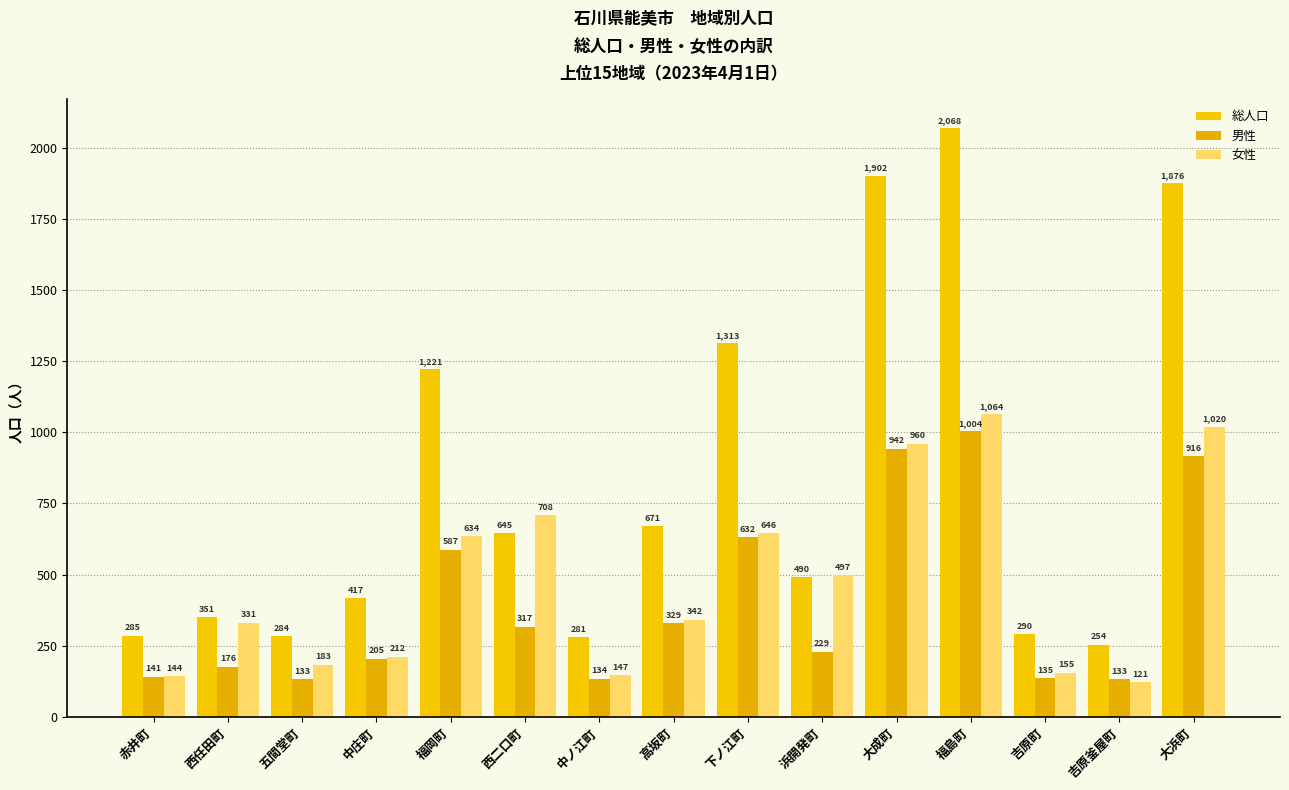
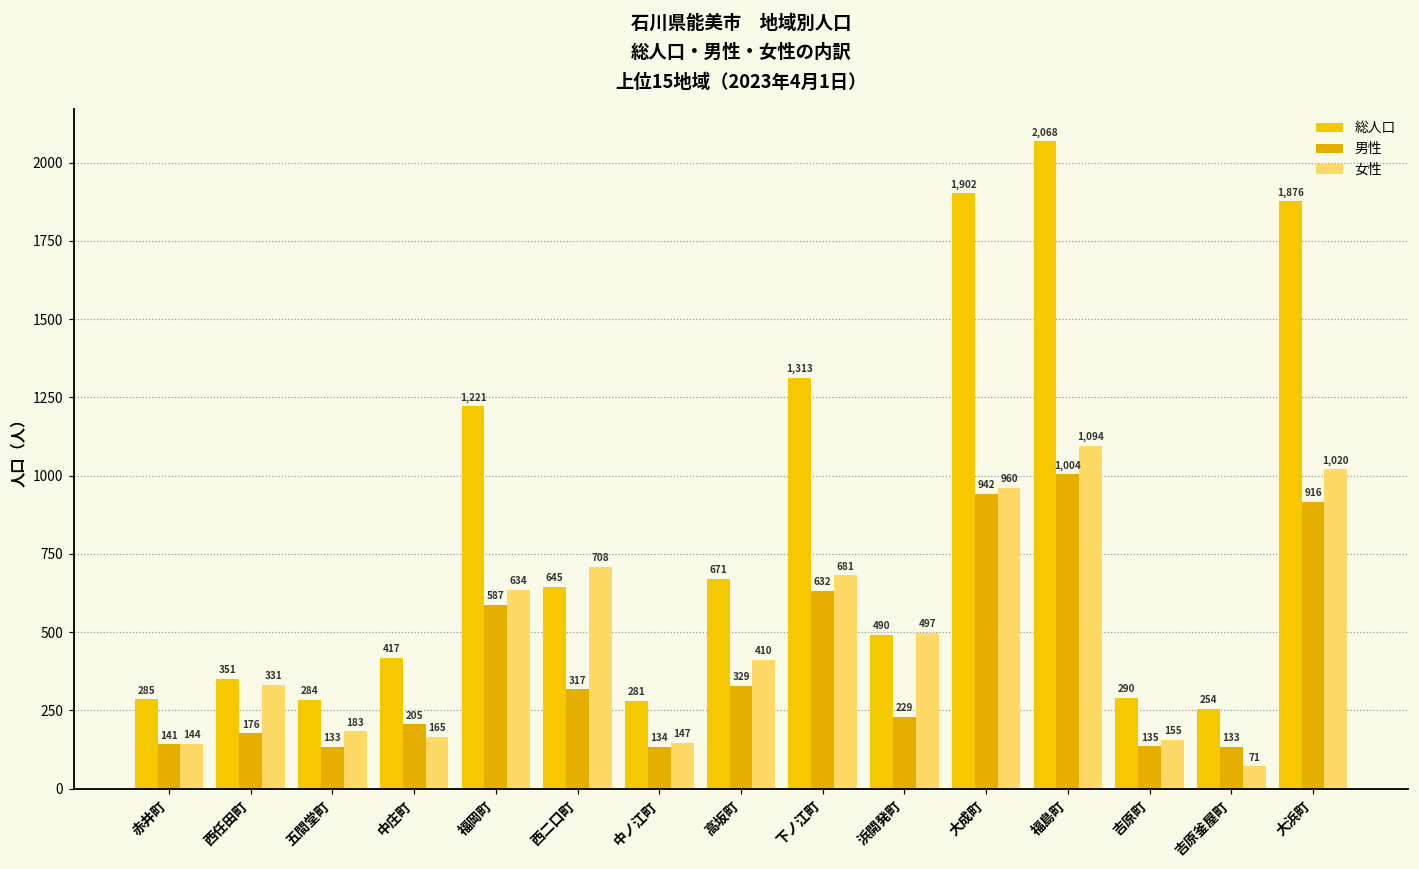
  {
    "女性": {
      "赤井町": "144",
      "西任田町": "331",
      "五間堂町": "183",
-     "中庄町": "212",
+     "中庄町": "165",
      "福岡町": "634",
      "西二口町": "708",
      "中ノ江町": "147",
-     "高坂町": "342",
-     "下ノ江町": "646",
+     "高坂町": "410",
+     "下ノ江町": "681",
      "浜開発町": "497",
      "大成町": "960",
-     "福島町": "1,064",
+     "福島町": "1,094",
      "吉原町": "155",
-     "吉原釜屋町": "121",
+     "吉原釜屋町": "71",
      "大浜町": "1,020"
    }
  }
